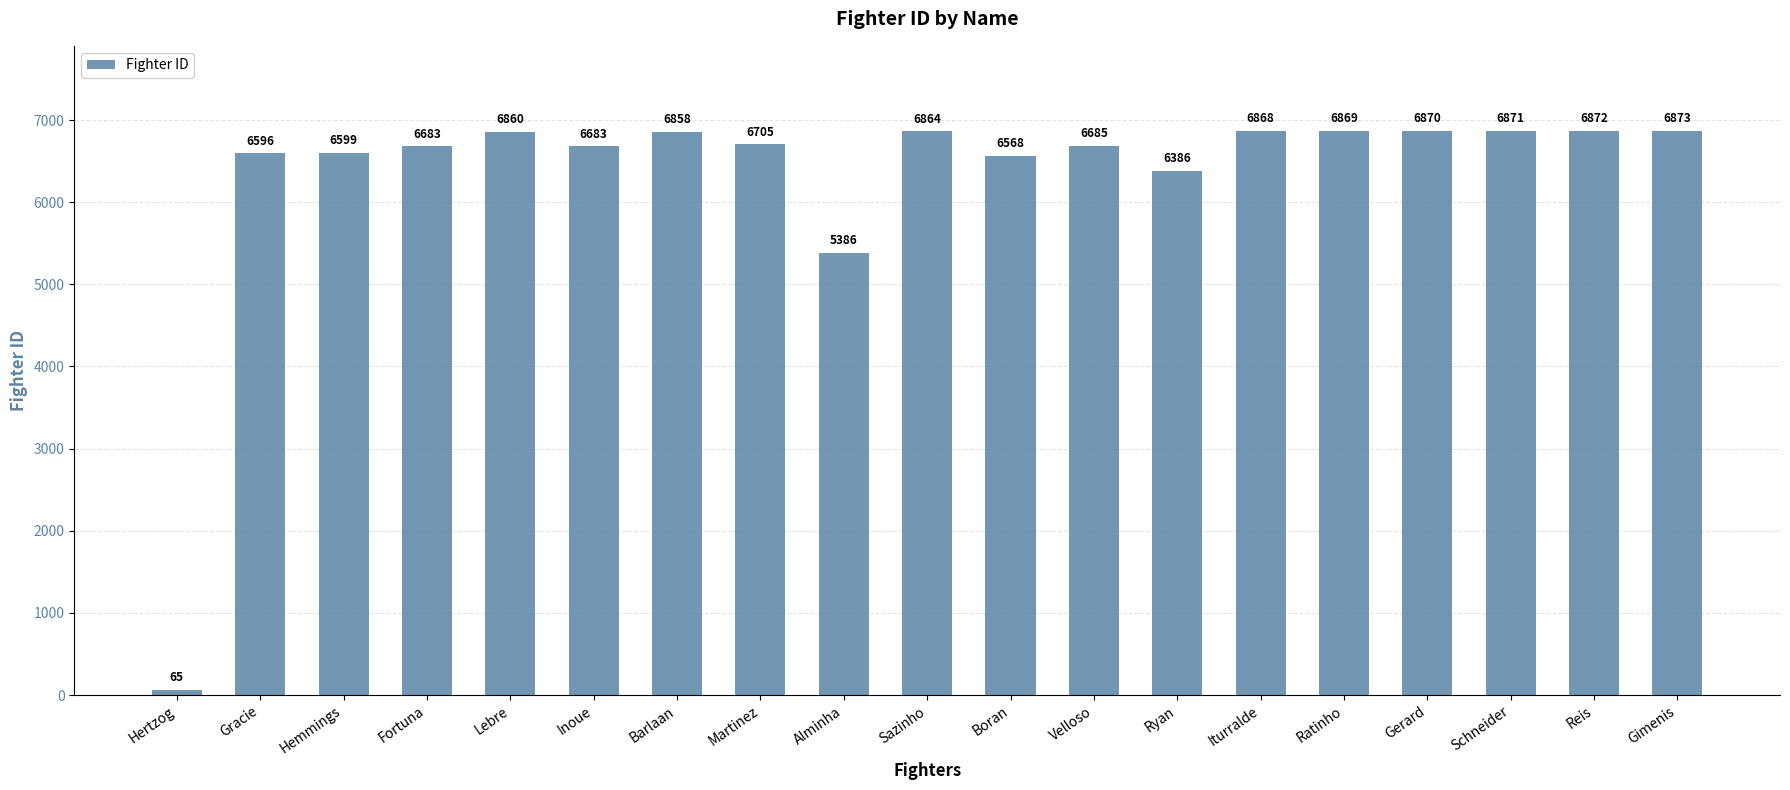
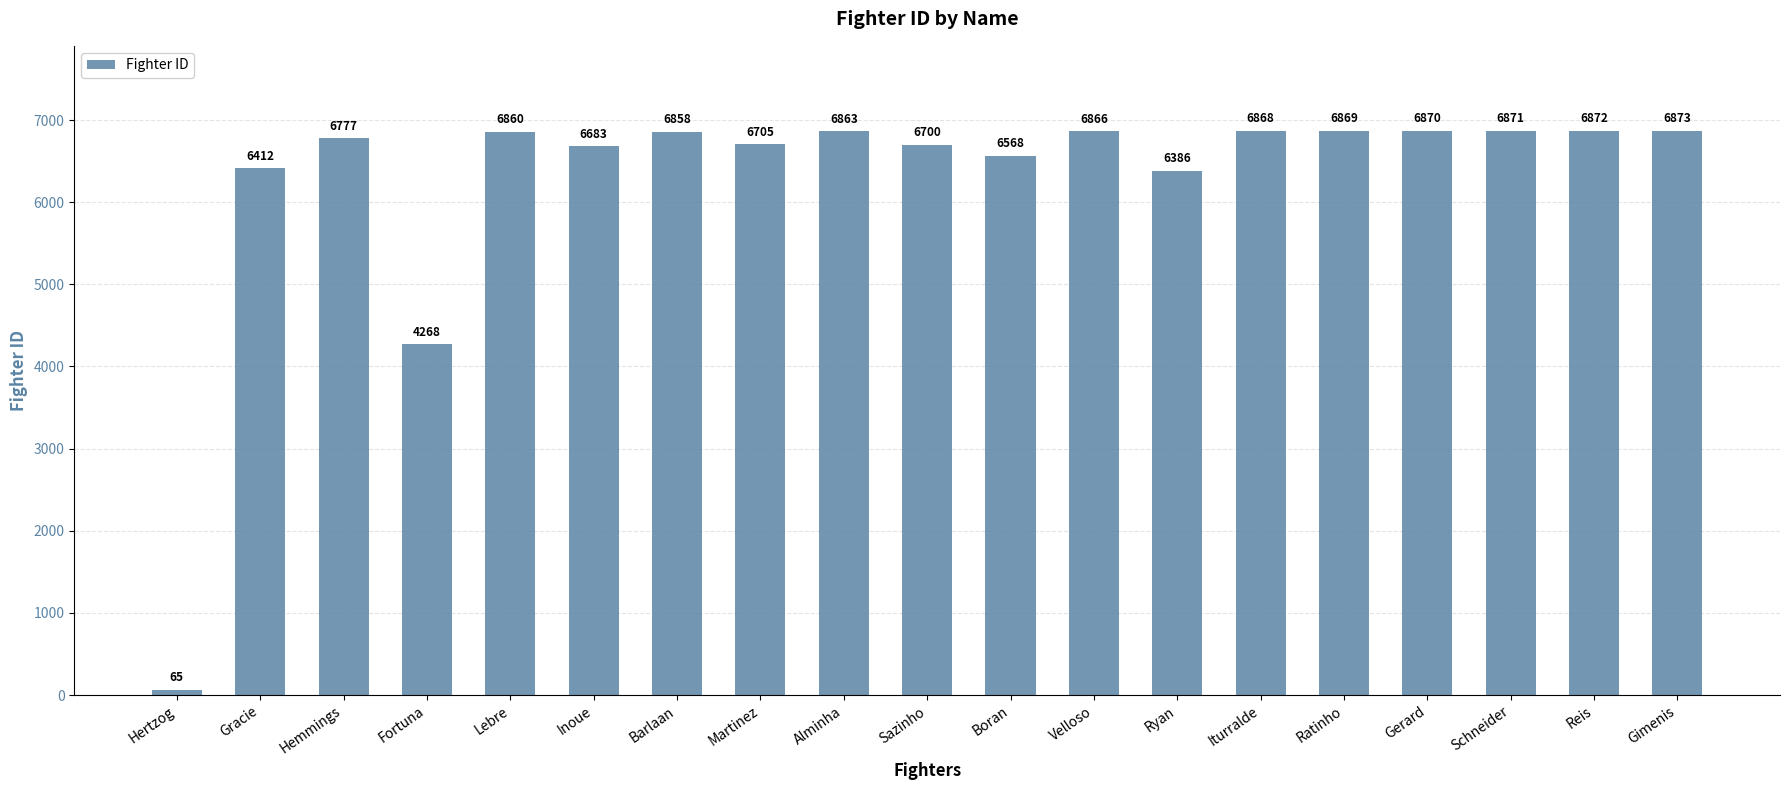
  {
    "Hertzog": 65,
-   "Gracie": 6596,
-   "Hemmings": 6599,
-   "Fortuna": 6683,
+   "Gracie": 6412,
+   "Hemmings": 6777,
+   "Fortuna": 4268,
    "Lebre": 6860,
    "Inoue": 6683,
    "Barlaan": 6858,
    "Martinez": 6705,
-   "Alminha": 5386,
-   "Sazinho": 6864,
+   "Alminha": 6863,
+   "Sazinho": 6700,
    "Boran": 6568,
-   "Velloso": 6685,
+   "Velloso": 6866,
    "Ryan": 6386,
    "Iturralde": 6868,
    "Ratinho": 6869,
    "Gerard": 6870,
    "Schneider": 6871,
    "Reis": 6872,
    "Gimenis": 6873
  }
